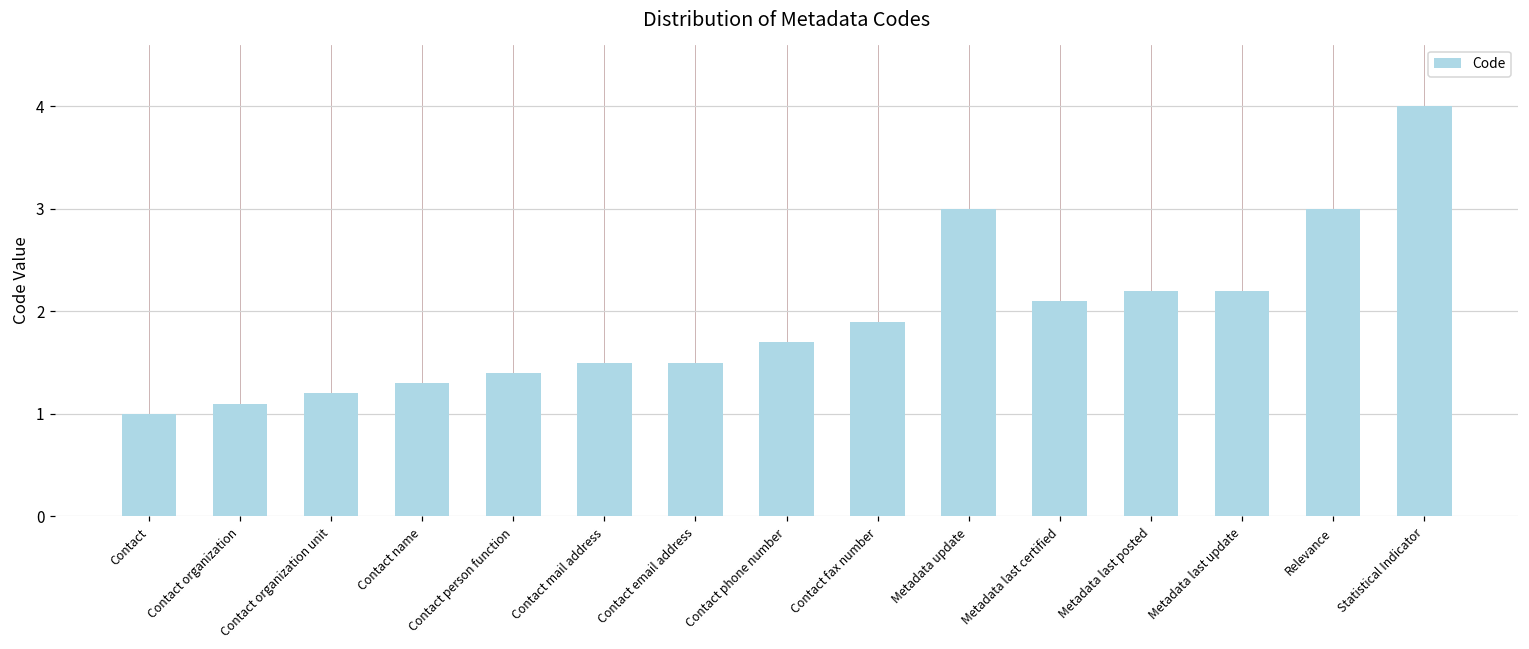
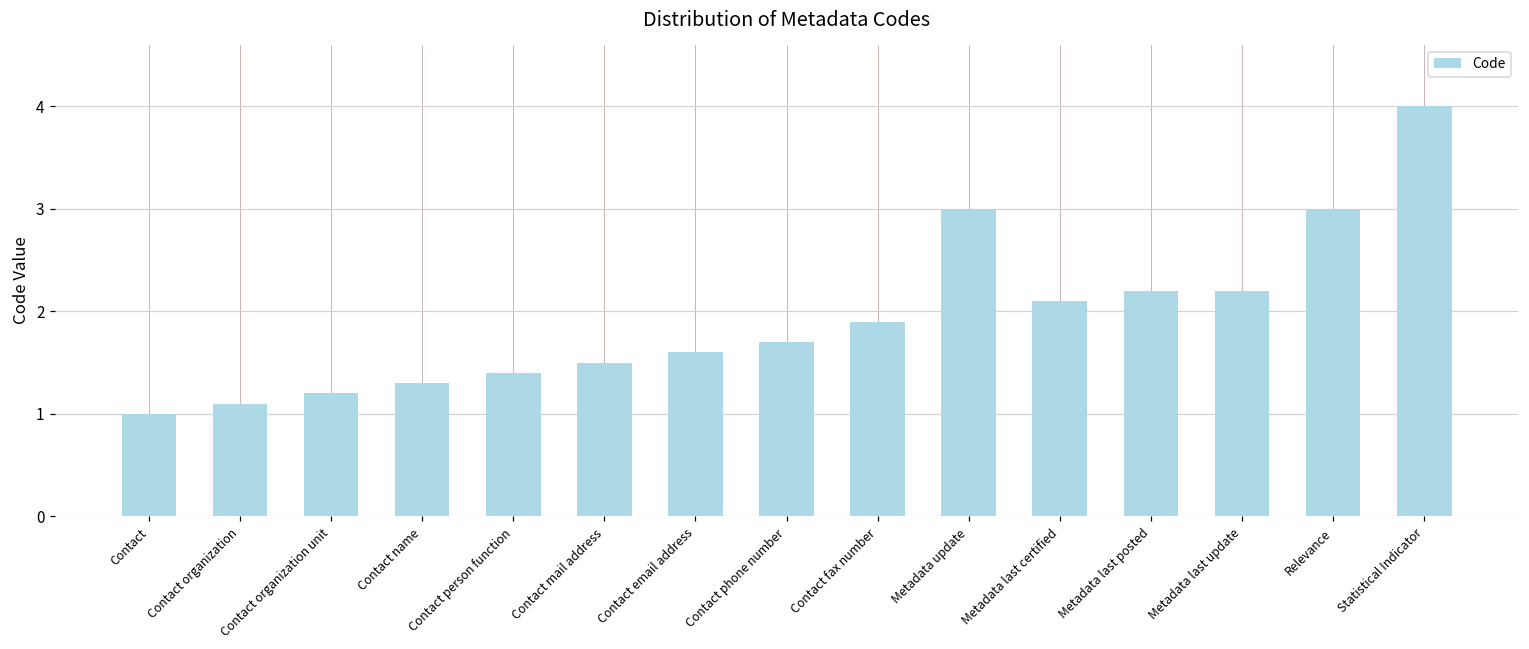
  {
    "Contact": 1.0,
    "Contact organization": 1.1,
    "Contact organization unit": 1.2,
    "Contact name": 1.3,
    "Contact person function": 1.4,
    "Contact mail address": 1.5,
-   "Contact email address": 1.5,
+   "Contact email address": 1.6,
    "Contact phone number": 1.7,
    "Contact fax number": 1.9,
    "Metadata update": 3.0,
    "Metadata last certified": 2.1,
    "Metadata last posted": 2.2,
    "Metadata last update": 2.2,
    "Relevance": 3.0,
    "Statistical Indicator": 4.0
  }
